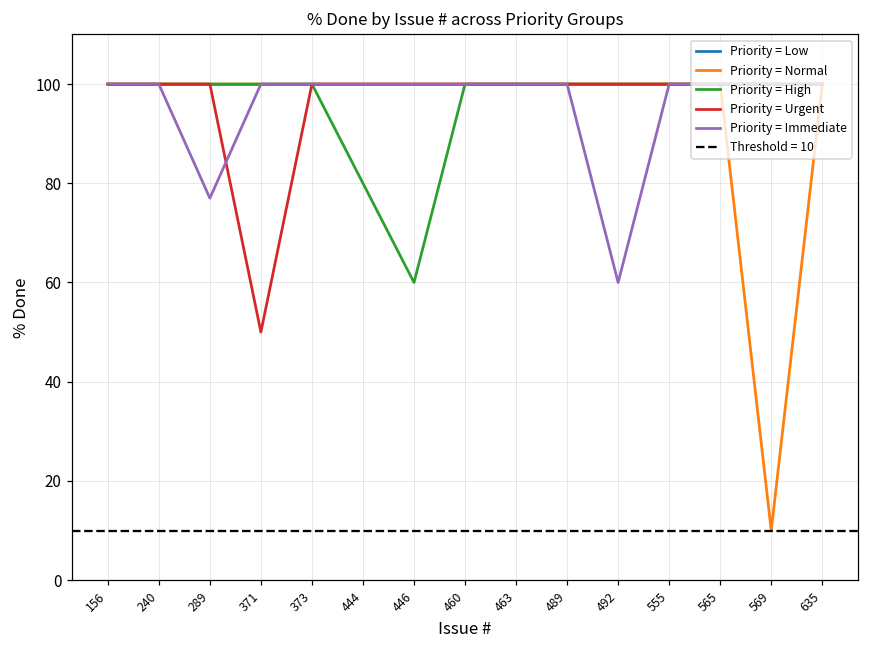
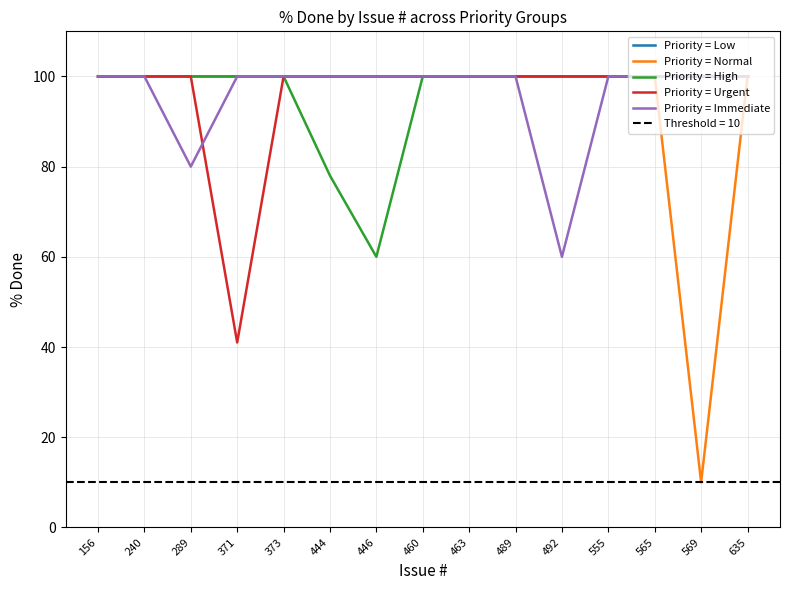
  {
    "Priority = Normal": {
      "569": 10
    },
    "Priority = High": {
-     "444": 80,
+     "444": 78,
      "446": 60
    },
    "Priority = Urgent": {
-     "371": 50
+     "371": 41
    },
    "Priority = Immediate": {
-     "289": 77,
+     "289": 80,
      "492": 60
    }
  }
